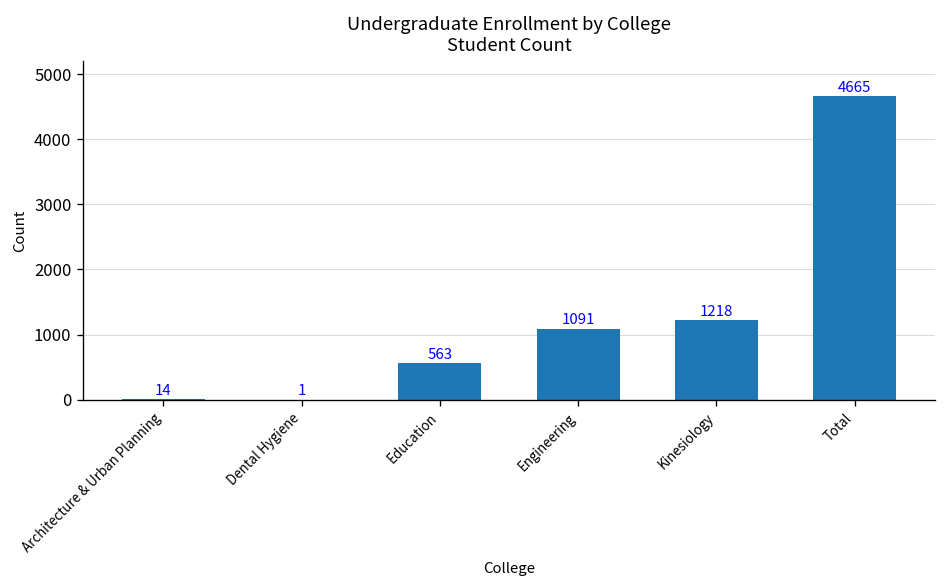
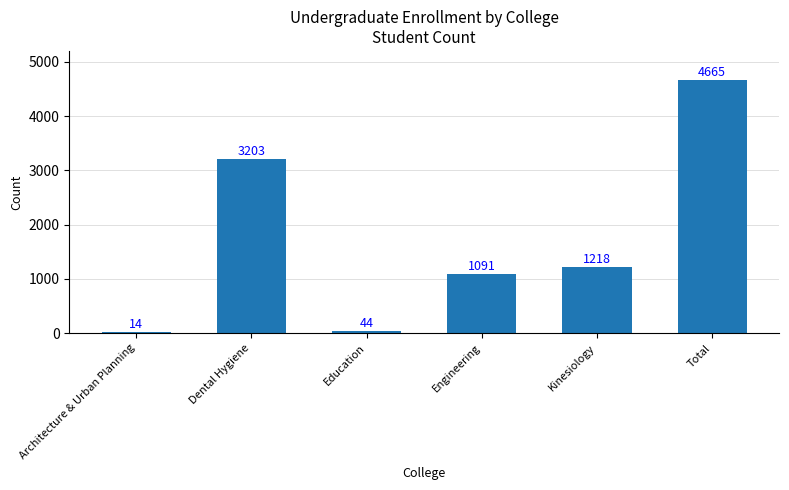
  {
    "Architecture & Urban Planning": 14,
-   "Dental Hygiene": 1,
-   "Education": 563,
+   "Dental Hygiene": 3203,
+   "Education": 44,
    "Engineering": 1091,
    "Kinesiology": 1218,
    "Total": 4665
  }
